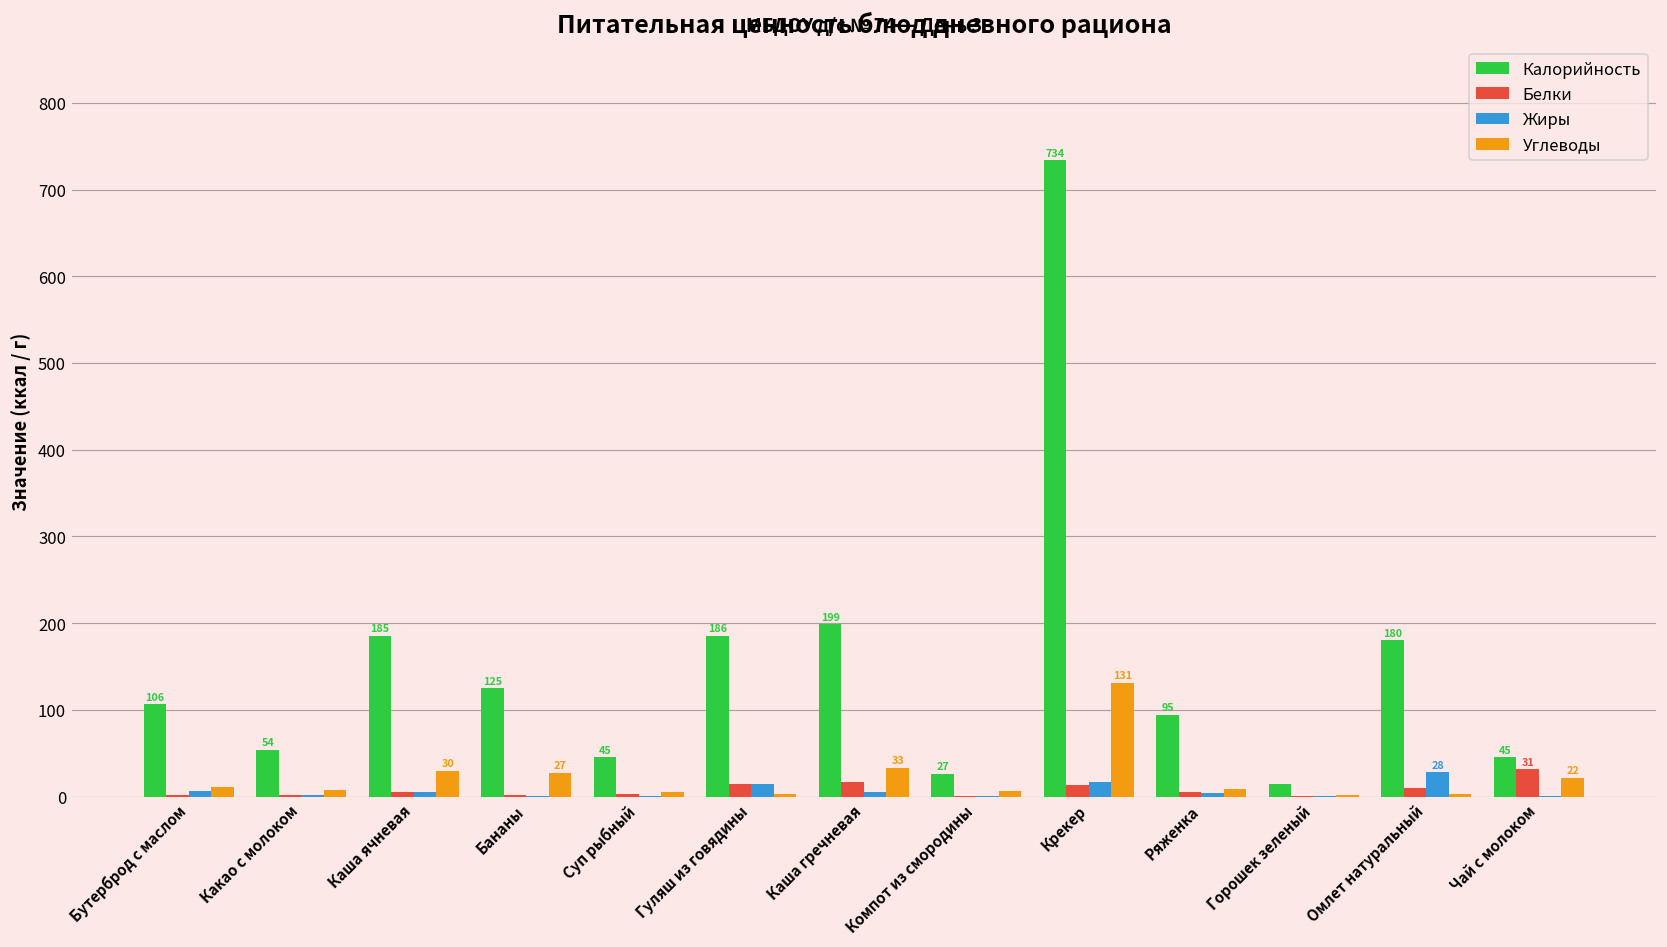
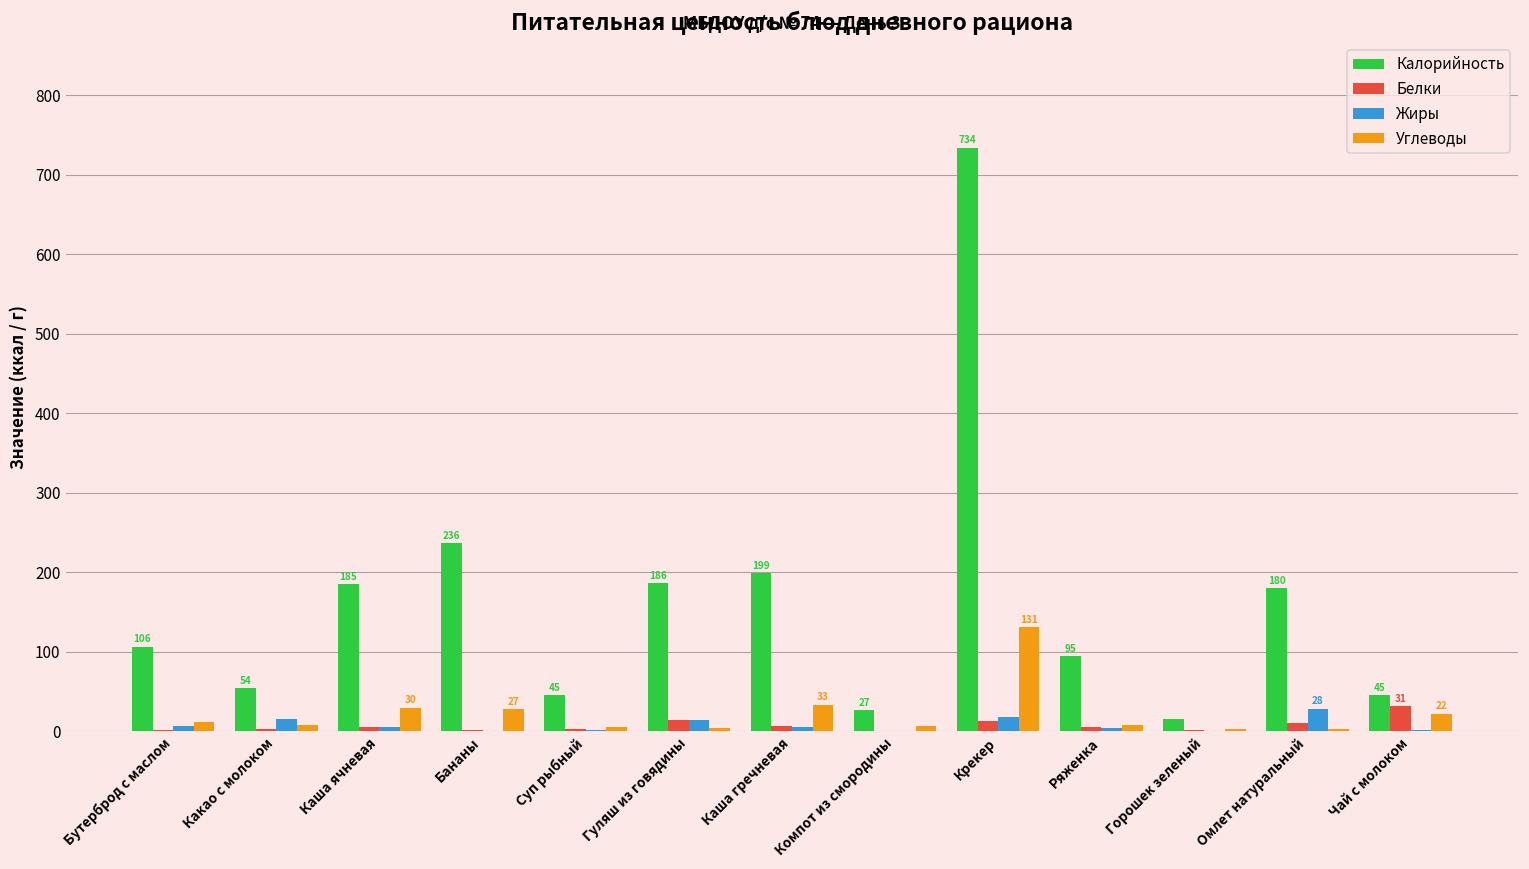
  {
    "Калорийность": {
      "Бутерброд с маслом": 106,
      "Какао с молоком": 54,
      "Каша ячневая": 185,
-     "Бананы": 125,
+     "Бананы": 236,
      "Суп рыбный": 45,
      "Гуляш из говядины": 186,
      "Каша гречневая": 199,
      "Компот из смородины": 27,
      "Крекер": 734,
      "Ряженка": 95,
      "Омлет натуральный": 180,
      "Чай с молоком": 45
    },
    "Белки": {
      "Каша ячневая": 10,
      "Гуляш из говядины": 10,
-     "Каша гречневая": 20,
+     "Каша гречневая": 10,
      "Крекер": 10,
      "Ряженка": 10,
      "Омлет натуральный": 10
    },
    "Жиры": {
      "Бутерброд с маслом": 10,
-     "Какао с молоком": 0,
+     "Какао с молоком": 10,
      "Каша ячневая": 10,
      "Гуляш из говядины": 10,
      "Каша гречневая": 10,
      "Крекер": 20,
      "Ряженка": 0
    },
    "Углеводы": {
      "Каша ячневая": 30,
      "Бананы": 27,
      "Каша гречневая": 33,
      "Крекер": 131,
      "Чай с молоком": 22
    }
  }
